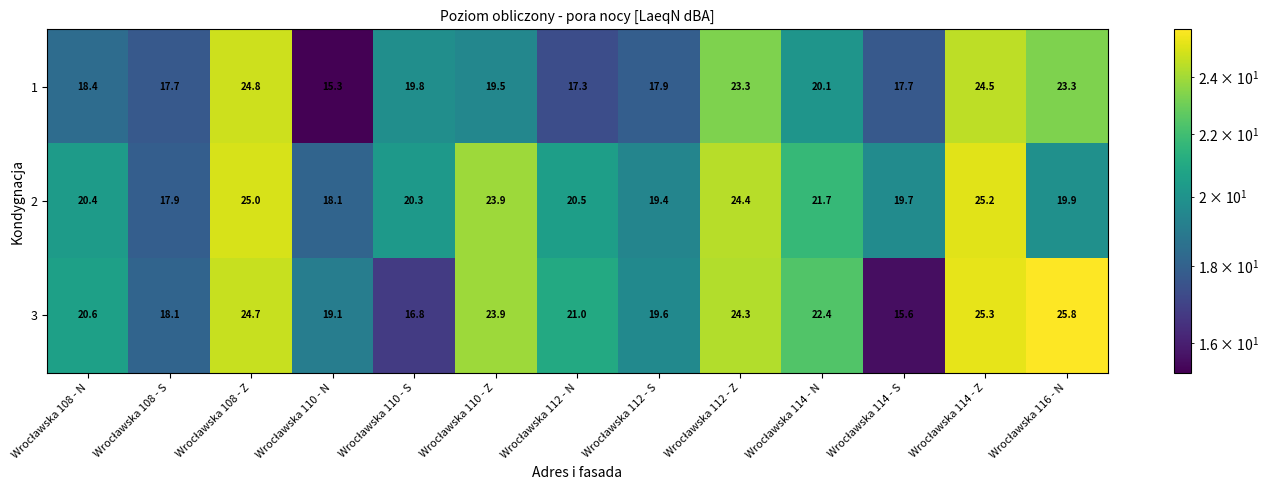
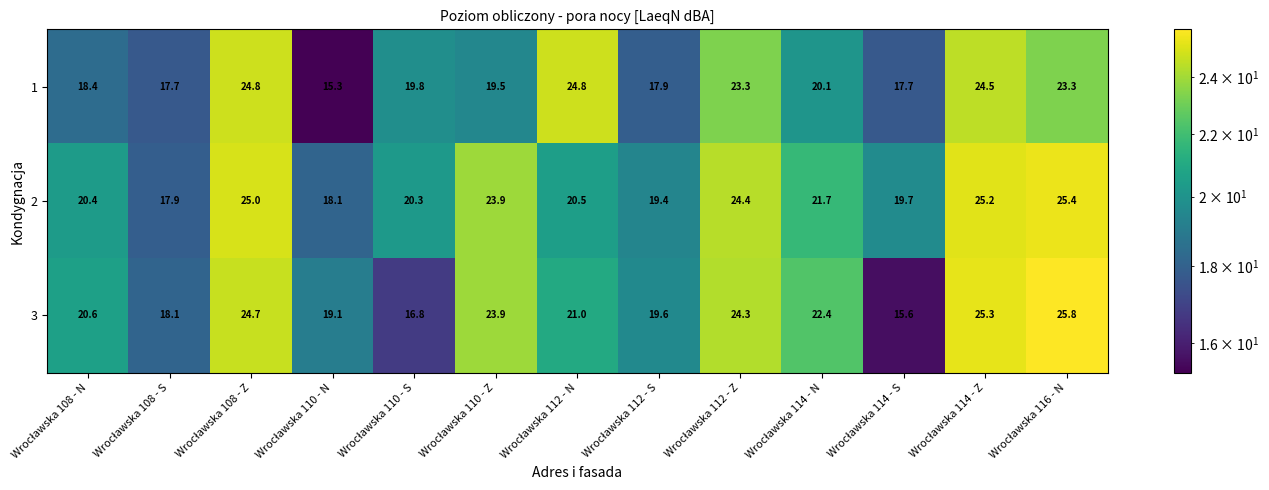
  {
    "1": {
      "Wrocławska 108 - N": 18.4,
      "Wrocławska 108 - S": 17.7,
      "Wrocławska 108 - Z": 24.8,
      "Wrocławska 110 - N": 15.3,
      "Wrocławska 110 - S": 19.8,
      "Wrocławska 110 - Z": 19.5,
-     "Wrocławska 112 - N": 17.3,
+     "Wrocławska 112 - N": 24.8,
      "Wrocławska 112 - S": 17.9,
      "Wrocławska 112 - Z": 23.3,
      "Wrocławska 114 - N": 20.1,
      "Wrocławska 114 - S": 17.7,
      "Wrocławska 114 - Z": 24.5,
      "Wrocławska 116 - N": 23.3
    },
    "2": {
      "Wrocławska 108 - N": 20.4,
      "Wrocławska 108 - S": 17.9,
      "Wrocławska 108 - Z": 25.0,
      "Wrocławska 110 - N": 18.1,
      "Wrocławska 110 - S": 20.3,
      "Wrocławska 110 - Z": 23.9,
      "Wrocławska 112 - N": 20.5,
      "Wrocławska 112 - S": 19.4,
      "Wrocławska 112 - Z": 24.4,
      "Wrocławska 114 - N": 21.7,
      "Wrocławska 114 - S": 19.7,
      "Wrocławska 114 - Z": 25.2,
-     "Wrocławska 116 - N": 19.9
+     "Wrocławska 116 - N": 25.4
    },
    "3": {
      "Wrocławska 108 - N": 20.6,
      "Wrocławska 108 - S": 18.1,
      "Wrocławska 108 - Z": 24.7,
      "Wrocławska 110 - N": 19.1,
      "Wrocławska 110 - S": 16.8,
      "Wrocławska 110 - Z": 23.9,
      "Wrocławska 112 - N": 21.0,
      "Wrocławska 112 - S": 19.6,
      "Wrocławska 112 - Z": 24.3,
      "Wrocławska 114 - N": 22.4,
      "Wrocławska 114 - S": 15.6,
      "Wrocławska 114 - Z": 25.3,
      "Wrocławska 116 - N": 25.8
    }
  }
